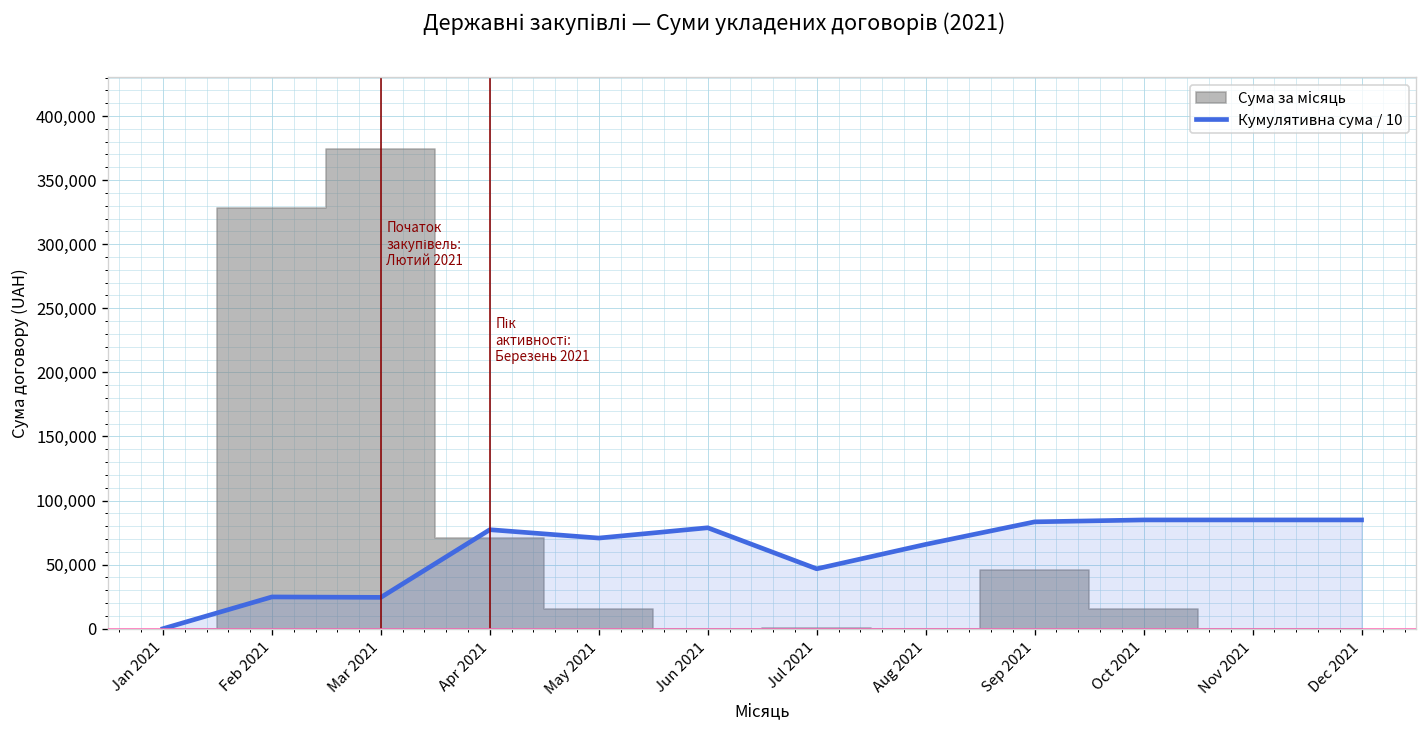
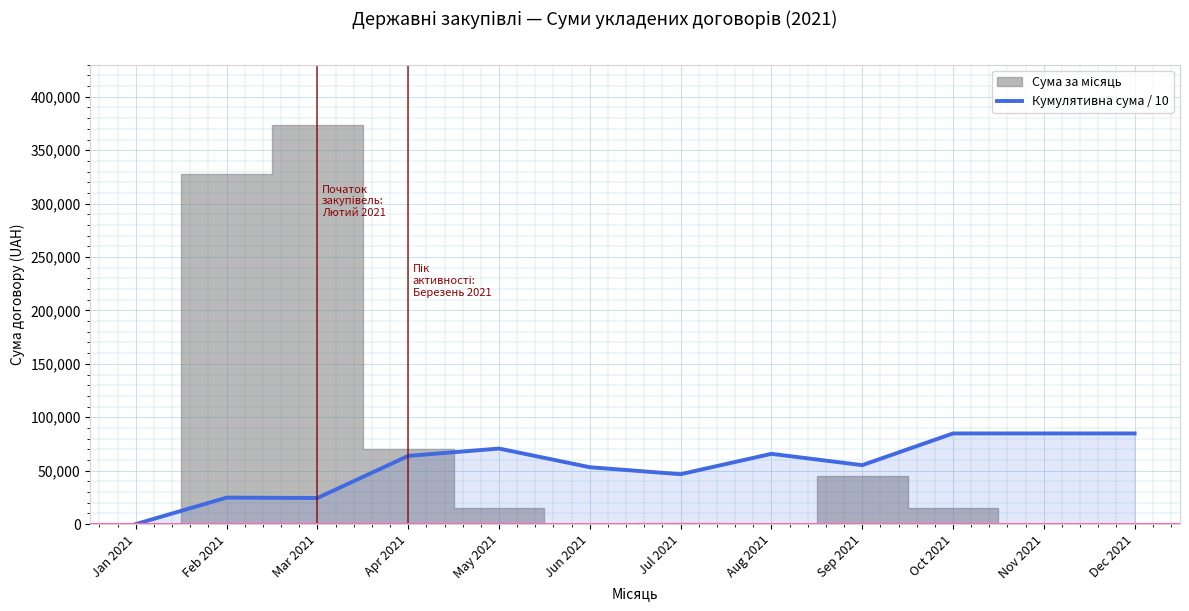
  {
    "Кумулятивна сума / 10": {
      "Feb 2021": "25,000",
      "Mar 2021": "24,000",
-     "Apr 2021": "77,000",
+     "Apr 2021": "64,000",
      "May 2021": "71,000",
-     "Jun 2021": "79,000",
+     "Jun 2021": "53,000",
      "Jul 2021": "47,000",
      "Aug 2021": "66,000",
-     "Sep 2021": "83,000",
+     "Sep 2021": "55,000",
      "Oct 2021": "85,000",
      "Nov 2021": "85,000",
      "Dec 2021": "85,000"
    }
  }
